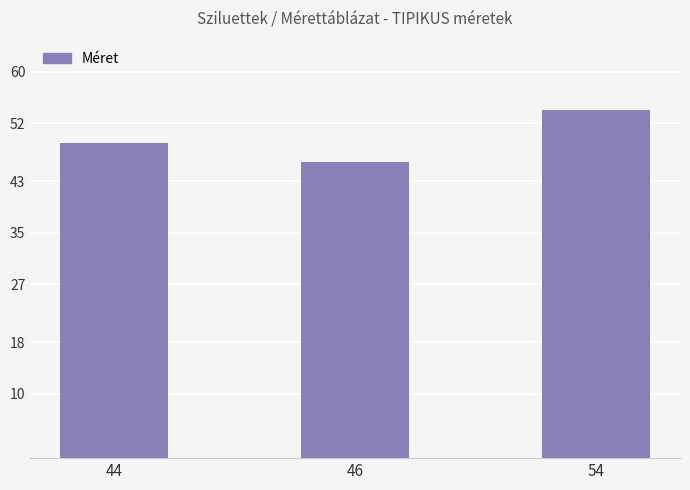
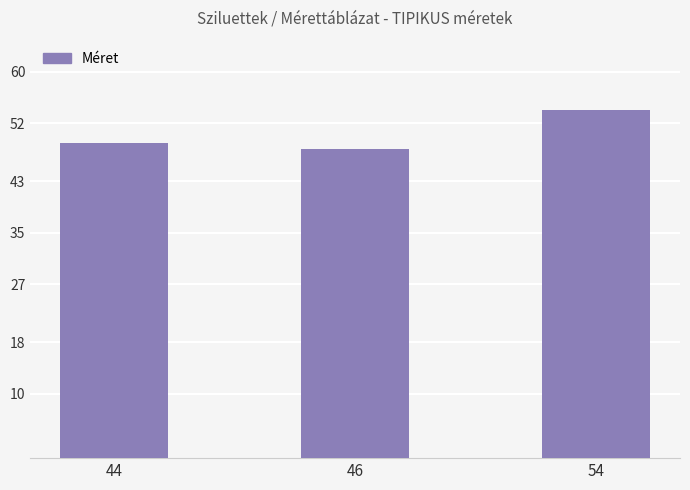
  {
    "44": 49,
-   "46": 46,
+   "46": 48,
    "54": 54
  }
